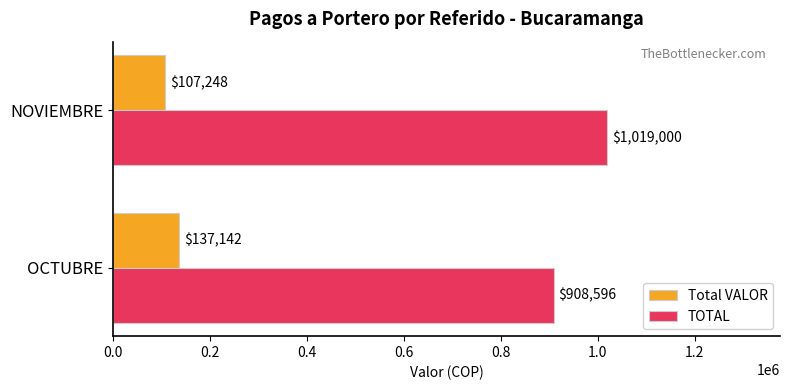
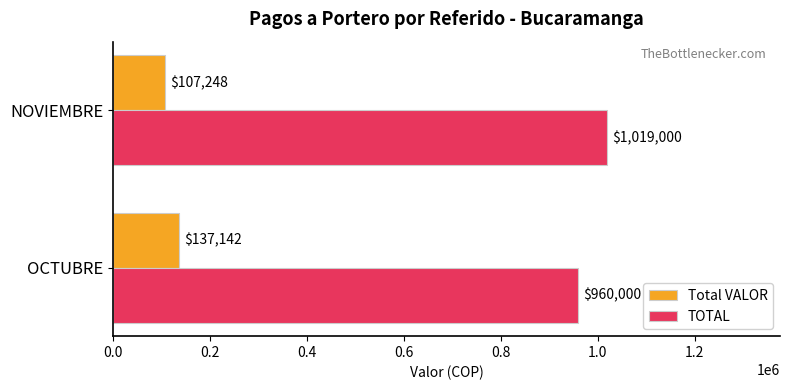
  {
    "Total VALOR": {
      "NOVIEMBRE": "$107,248",
      "OCTUBRE": "$137,142"
    },
    "TOTAL": {
      "NOVIEMBRE": "$1,019,000",
-     "OCTUBRE": "$908,596"
+     "OCTUBRE": "$960,000"
    }
  }
